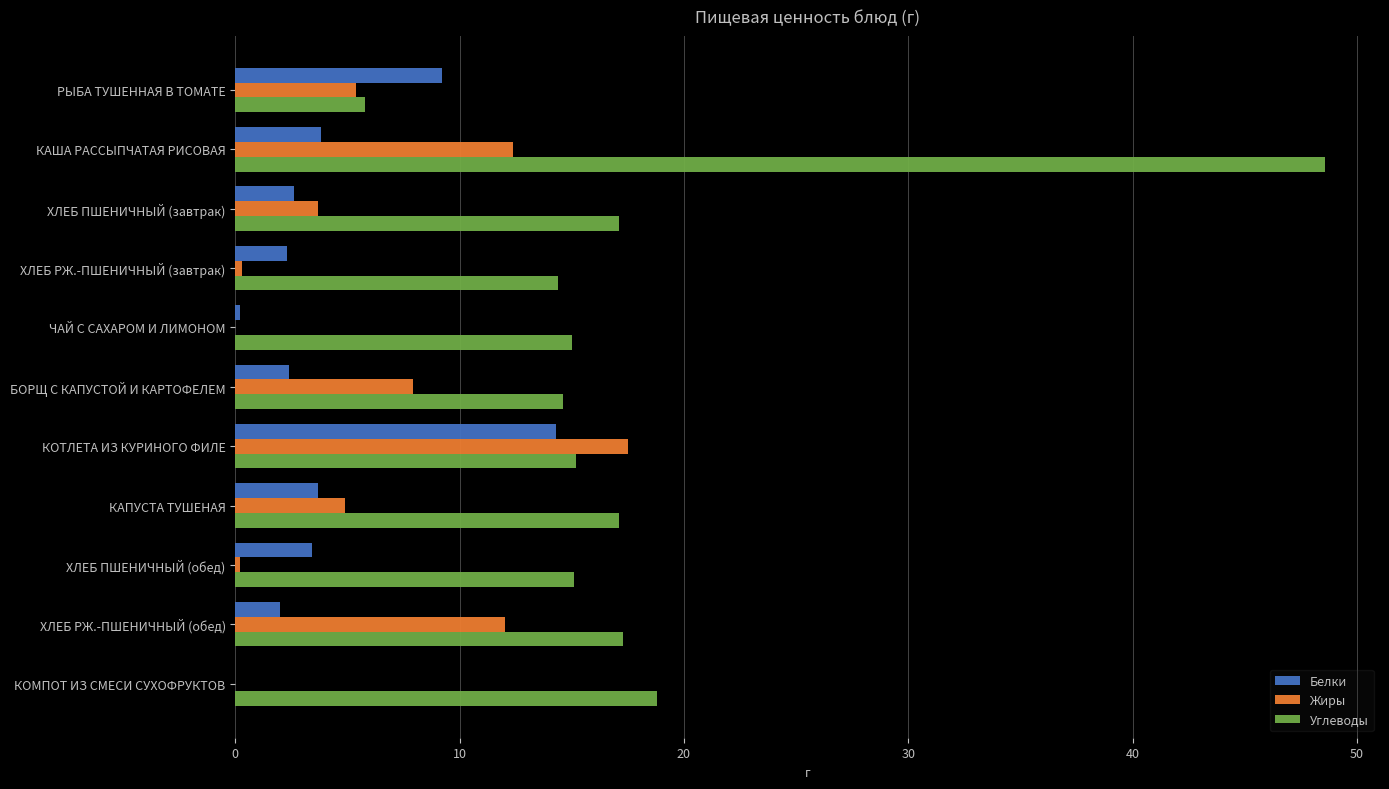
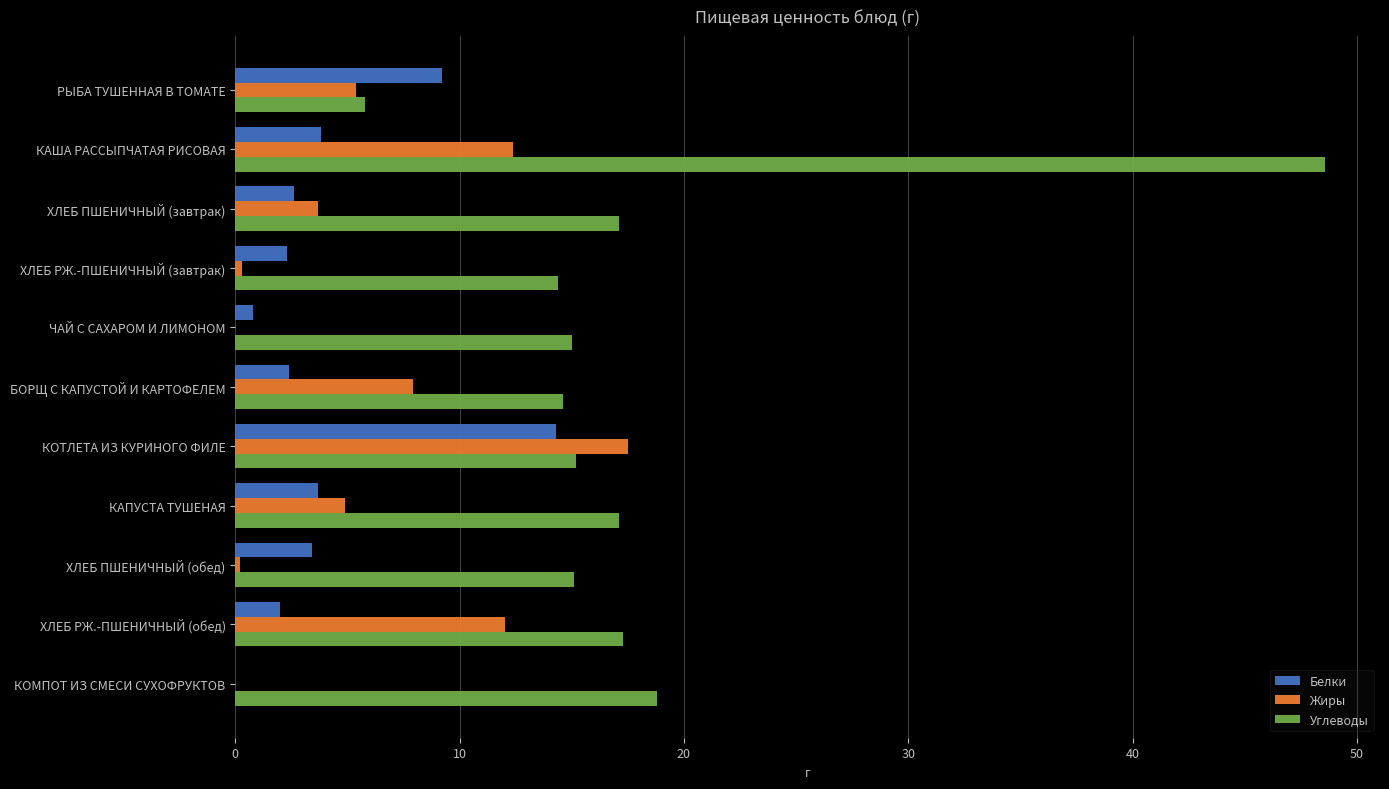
  {
    "Белки": {
      "РЫБА ТУШЕННАЯ В ТОМАТЕ": 9.2,
      "КАША РАССЫПЧАТАЯ РИСОВАЯ": 3.8,
      "ХЛЕБ ПШЕНИЧНЫЙ (завтрак)": 2.6,
      "ХЛЕБ РЖ.-ПШЕНИЧНЫЙ (завтрак)": 2.3,
-     "ЧАЙ С САХАРОМ И ЛИМОНОМ": 0.2,
+     "ЧАЙ С САХАРОМ И ЛИМОНОМ": 0.8,
      "БОРЩ С КАПУСТОЙ И КАРТОФЕЛЕМ": 2.4,
      "КОТЛЕТА ИЗ КУРИНОГО ФИЛЕ": 14.3,
      "КАПУСТА ТУШЕНАЯ": 3.7,
      "ХЛЕБ ПШЕНИЧНЫЙ (обед)": 3.4,
      "ХЛЕБ РЖ.-ПШЕНИЧНЫЙ (обед)": 2.0,
      "КОМПОТ ИЗ СМЕСИ СУХОФРУКТОВ": 0.0
    },
    "Жиры": {
      "РЫБА ТУШЕННАЯ В ТОМАТЕ": 5.4,
      "КАША РАССЫПЧАТАЯ РИСОВАЯ": 12.4,
      "ХЛЕБ ПШЕНИЧНЫЙ (завтрак)": 3.7,
      "ХЛЕБ РЖ.-ПШЕНИЧНЫЙ (завтрак)": 0.3,
      "ЧАЙ С САХАРОМ И ЛИМОНОМ": 0.0,
      "БОРЩ С КАПУСТОЙ И КАРТОФЕЛЕМ": 7.9,
      "КОТЛЕТА ИЗ КУРИНОГО ФИЛЕ": 17.5,
      "КАПУСТА ТУШЕНАЯ": 4.9,
      "ХЛЕБ ПШЕНИЧНЫЙ (обед)": 0.2,
      "ХЛЕБ РЖ.-ПШЕНИЧНЫЙ (обед)": 12.0,
      "КОМПОТ ИЗ СМЕСИ СУХОФРУКТОВ": 0.0
    },
    "Углеводы": {
      "РЫБА ТУШЕННАЯ В ТОМАТЕ": 5.8,
      "КАША РАССЫПЧАТАЯ РИСОВАЯ": 48.6,
      "ХЛЕБ ПШЕНИЧНЫЙ (завтрак)": 17.1,
      "ХЛЕБ РЖ.-ПШЕНИЧНЫЙ (завтрак)": 14.4,
      "ЧАЙ С САХАРОМ И ЛИМОНОМ": 15.0,
      "БОРЩ С КАПУСТОЙ И КАРТОФЕЛЕМ": 14.6,
      "КОТЛЕТА ИЗ КУРИНОГО ФИЛЕ": 15.2,
      "КАПУСТА ТУШЕНАЯ": 17.1,
      "ХЛЕБ ПШЕНИЧНЫЙ (обед)": 15.1,
      "ХЛЕБ РЖ.-ПШЕНИЧНЫЙ (обед)": 17.3,
      "КОМПОТ ИЗ СМЕСИ СУХОФРУКТОВ": 18.8
    }
  }
